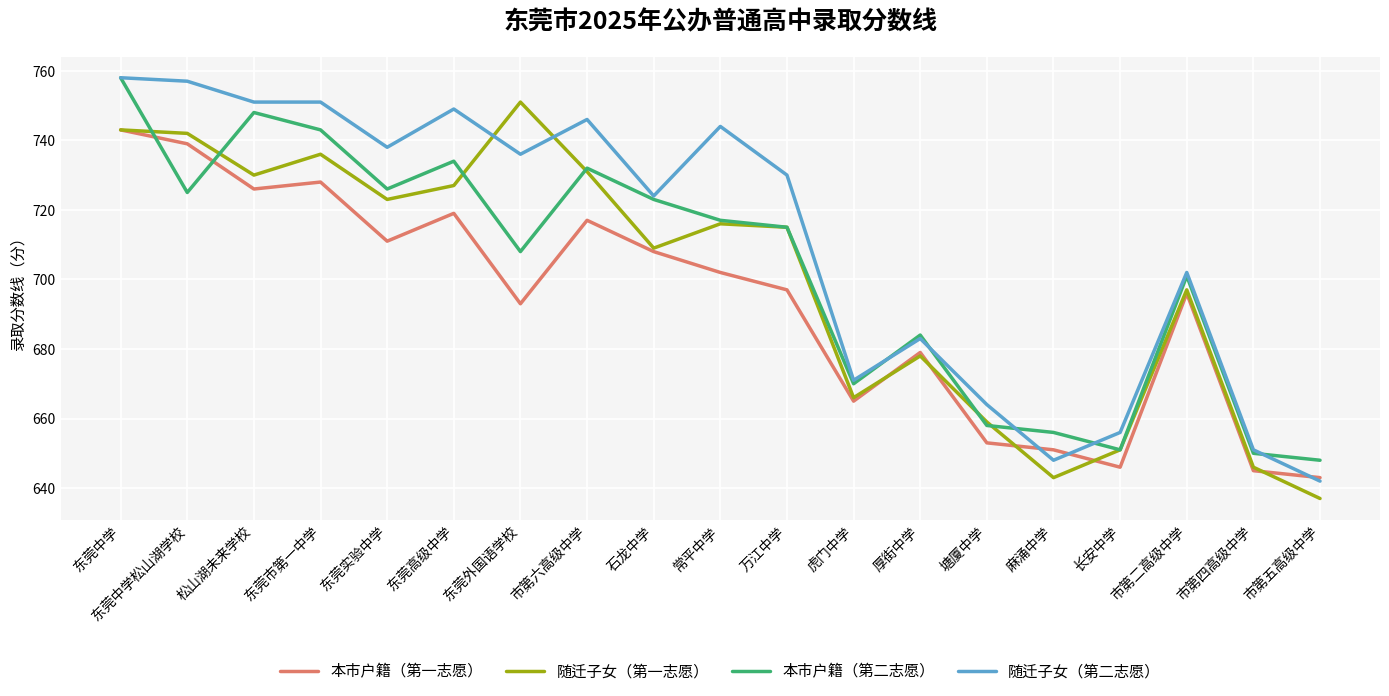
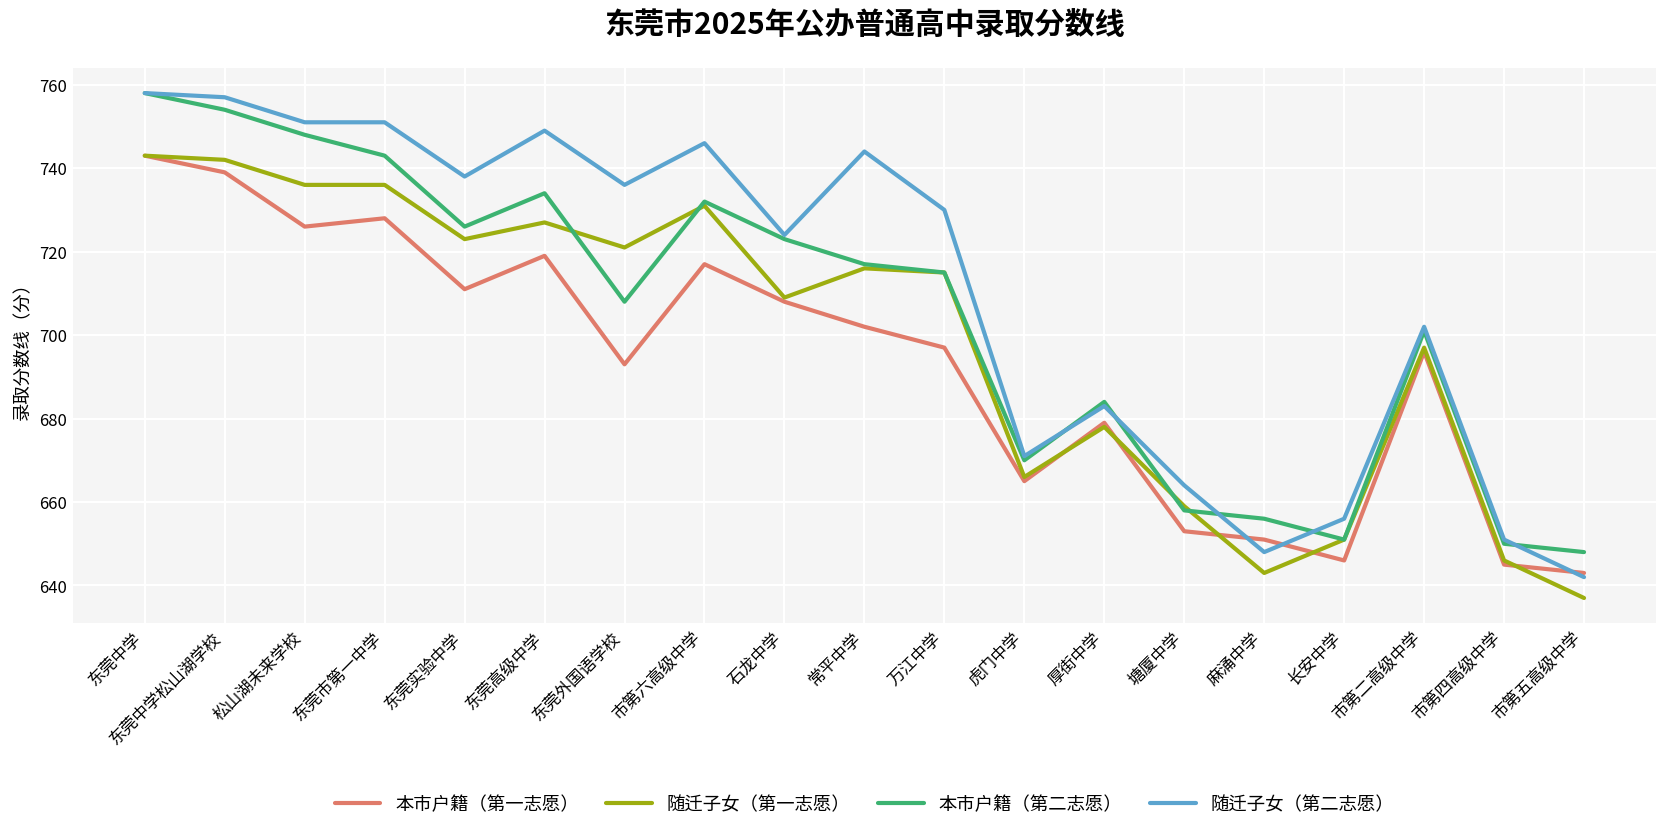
  {
    "本市户籍（第一志愿）": {
      "东莞中学松山湖学校": 739,
      "松山湖未来学校": 726,
      "东莞市第一中学": 728,
      "东莞实验中学": 711,
      "东莞高级中学": 719,
      "东莞外国语学校": 693,
      "市第六高级中学": 717,
      "石龙中学": 708,
      "常平中学": 702,
      "万江中学": 697,
      "虎门中学": 665,
      "厚街中学": 679,
      "塘厦中学": 653,
      "麻涌中学": 651,
      "长安中学": 646,
      "市第二高级中学": 696,
      "市第四高级中学": 645,
      "市第五高级中学": 643
    },
    "随迁子女（第一志愿）": {
      "东莞中学松山湖学校": 742,
-     "松山湖未来学校": 730,
+     "松山湖未来学校": 736,
      "东莞市第一中学": 736,
      "东莞实验中学": 723,
      "东莞高级中学": 727,
-     "东莞外国语学校": 751,
+     "东莞外国语学校": 721,
      "市第六高级中学": 731,
      "石龙中学": 709,
      "常平中学": 716,
      "虎门中学": 666,
      "厚街中学": 678,
      "塘厦中学": 659,
      "麻涌中学": 643,
      "市第二高级中学": 697,
      "市第四高级中学": 646,
      "市第五高级中学": 637
    },
    "本市户籍（第二志愿）": {
-     "东莞中学松山湖学校": 725,
+     "东莞中学松山湖学校": 754,
      "松山湖未来学校": 748,
      "东莞市第一中学": 743,
      "东莞实验中学": 726,
      "东莞高级中学": 734,
      "东莞外国语学校": 708,
      "市第六高级中学": 732,
      "石龙中学": 723,
      "常平中学": 717,
      "虎门中学": 670,
      "厚街中学": 684,
      "塘厦中学": 658,
      "麻涌中学": 656,
      "市第二高级中学": 701,
      "市第四高级中学": 650,
      "市第五高级中学": 648
    },
    "随迁子女（第二志愿）": {
      "东莞中学松山湖学校": 757,
      "松山湖未来学校": 751,
      "东莞市第一中学": 751,
      "东莞实验中学": 738,
      "东莞高级中学": 749,
      "东莞外国语学校": 736,
      "市第六高级中学": 746,
      "石龙中学": 724,
      "常平中学": 744,
      "万江中学": 730,
      "虎门中学": 671,
      "厚街中学": 683,
      "塘厦中学": 664,
      "麻涌中学": 648,
      "长安中学": 656,
      "市第二高级中学": 702,
      "市第四高级中学": 651,
      "市第五高级中学": 642
    }
  }
